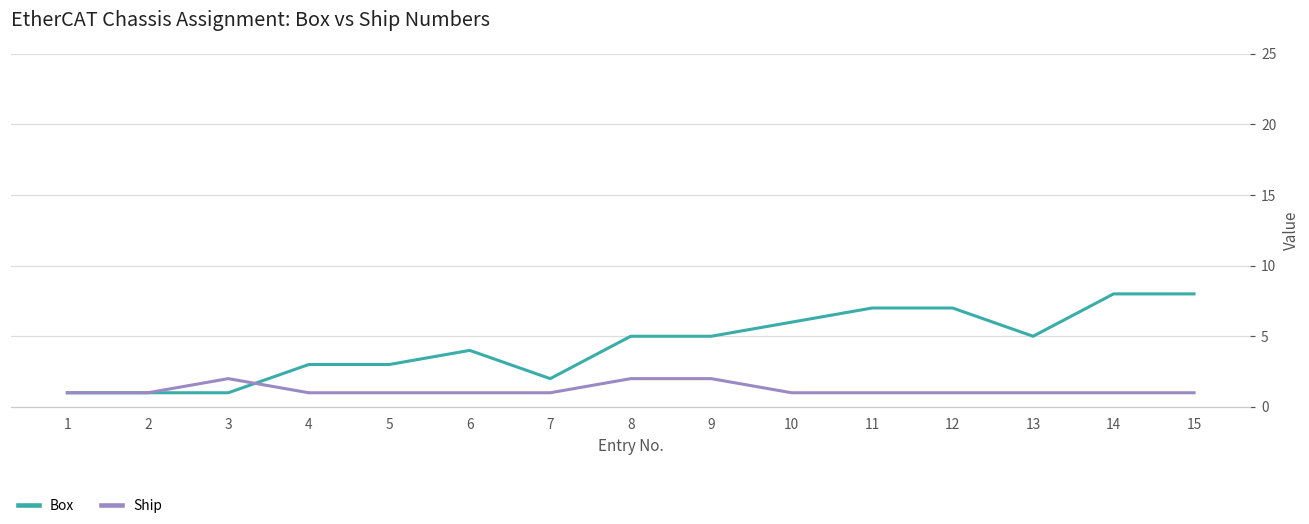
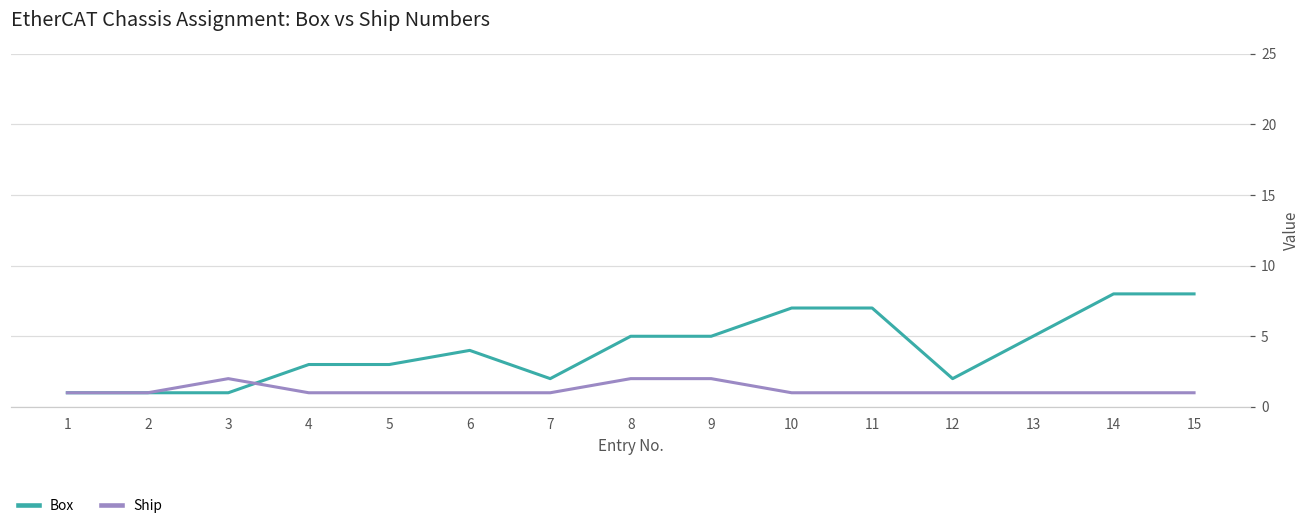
  {
    "Box": {
      "3": 1,
      "4": 3,
      "5": 3,
      "6": 4,
      "7": 2,
      "8": 5,
      "9": 5,
-     "10": 6,
+     "10": 7,
      "11": 7,
-     "12": 7,
+     "12": 2,
      "13": 5,
      "14": 8,
      "15": 8
    },
    "Ship": {
      "3": 2,
      "4": 1,
      "5": 1,
      "6": 1,
      "7": 1,
      "8": 2,
      "9": 2,
      "10": 1,
      "11": 1,
      "12": 1,
      "13": 1,
      "14": 1,
      "15": 1
    }
  }
